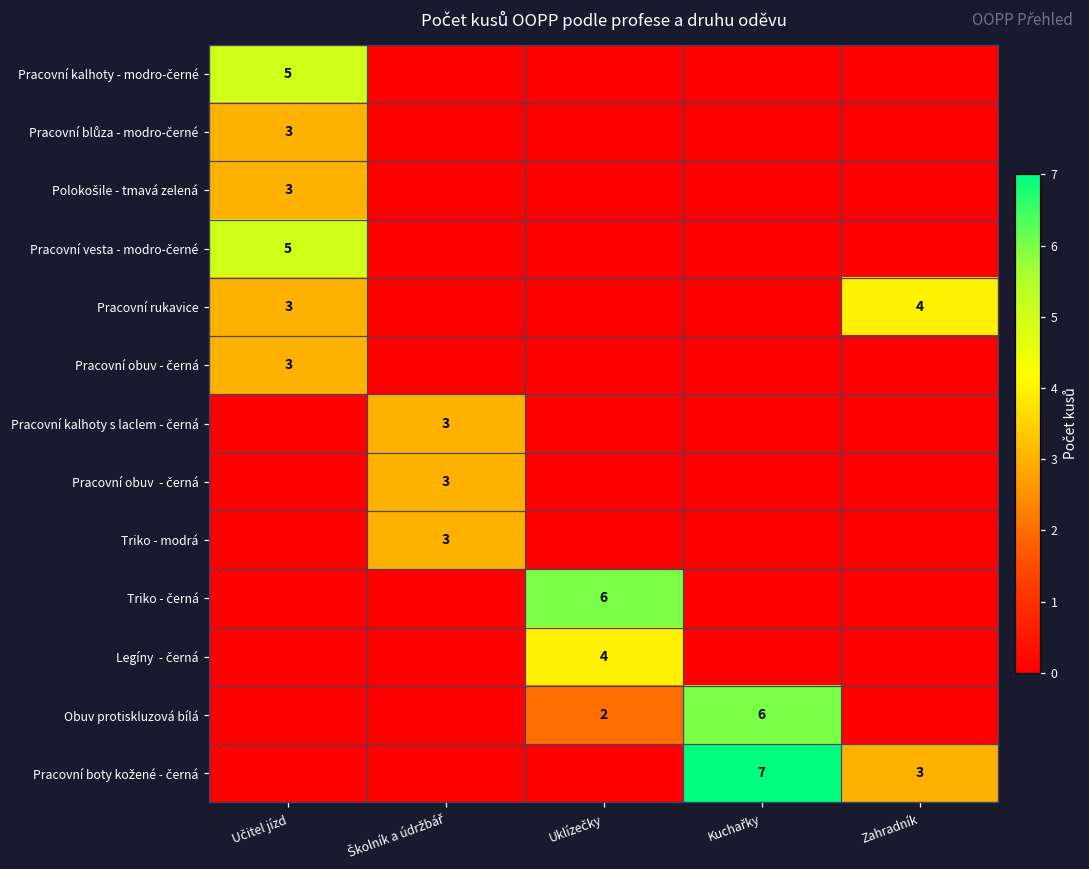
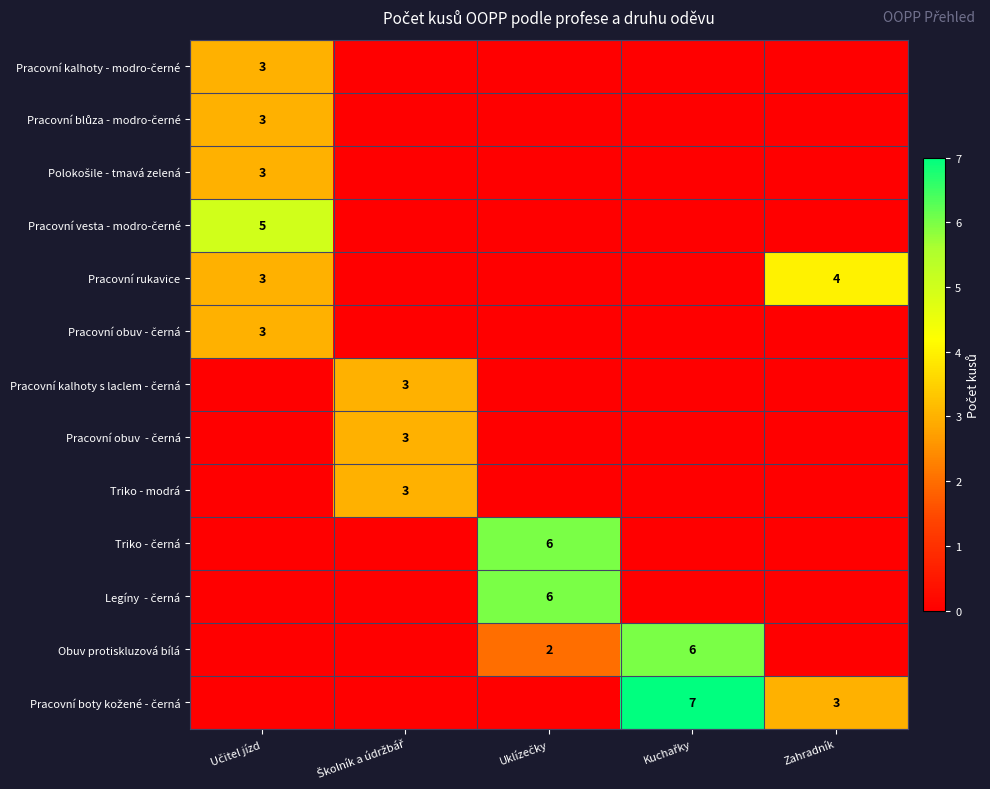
  {
    "Pracovní kalhoty - modro-černé": {
-     "Učitel jízd": 5
+     "Učitel jízd": 3
    },
    "Pracovní blůza - modro-černé": {
      "Učitel jízd": 3
    },
    "Polokošile - tmavá zelená": {
      "Učitel jízd": 3
    },
    "Pracovní vesta - modro-černé": {
      "Učitel jízd": 5
    },
    "Pracovní rukavice": {
      "Učitel jízd": 3,
      "Zahradník": 4
    },
    "Pracovní kalhoty s laclem - černá": {
      "Školník a údržbář": 3
    },
    "Triko - modrá": {
      "Školník a údržbář": 3
    },
    "Triko - černá": {
      "Uklízečky": 6
    },
    "Legíny - černá": {
-     "Uklízečky": 4
+     "Uklízečky": 6
    },
    "Obuv protiskluzová bílá": {
      "Uklízečky": 2,
      "Kuchařky": 6
    },
    "Pracovní boty kožené - černá": {
      "Kuchařky": 7,
      "Zahradník": 3
    }
  }
